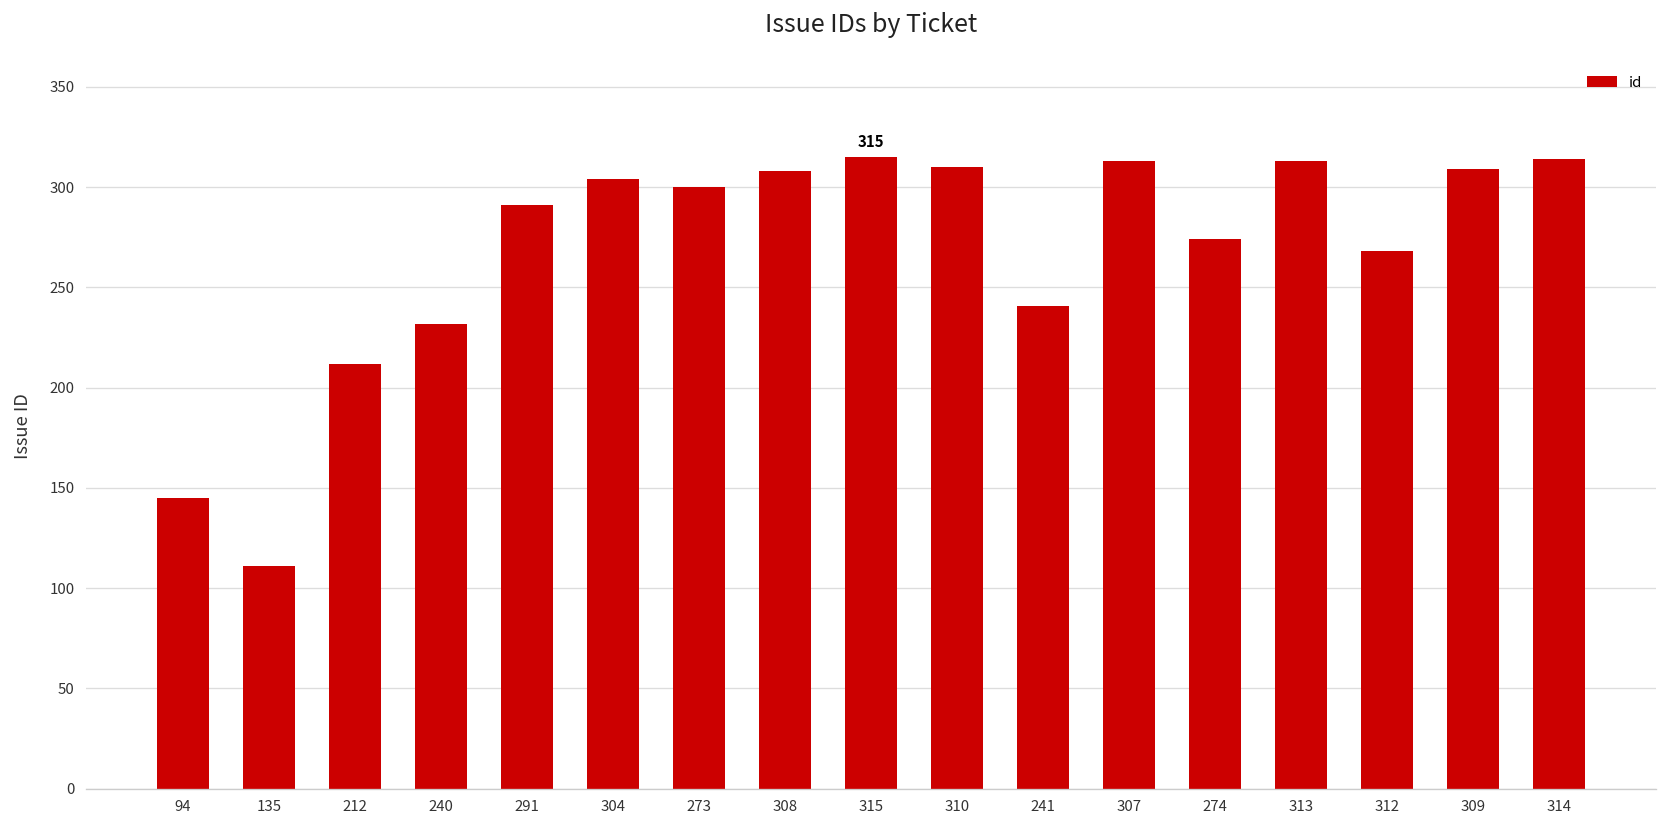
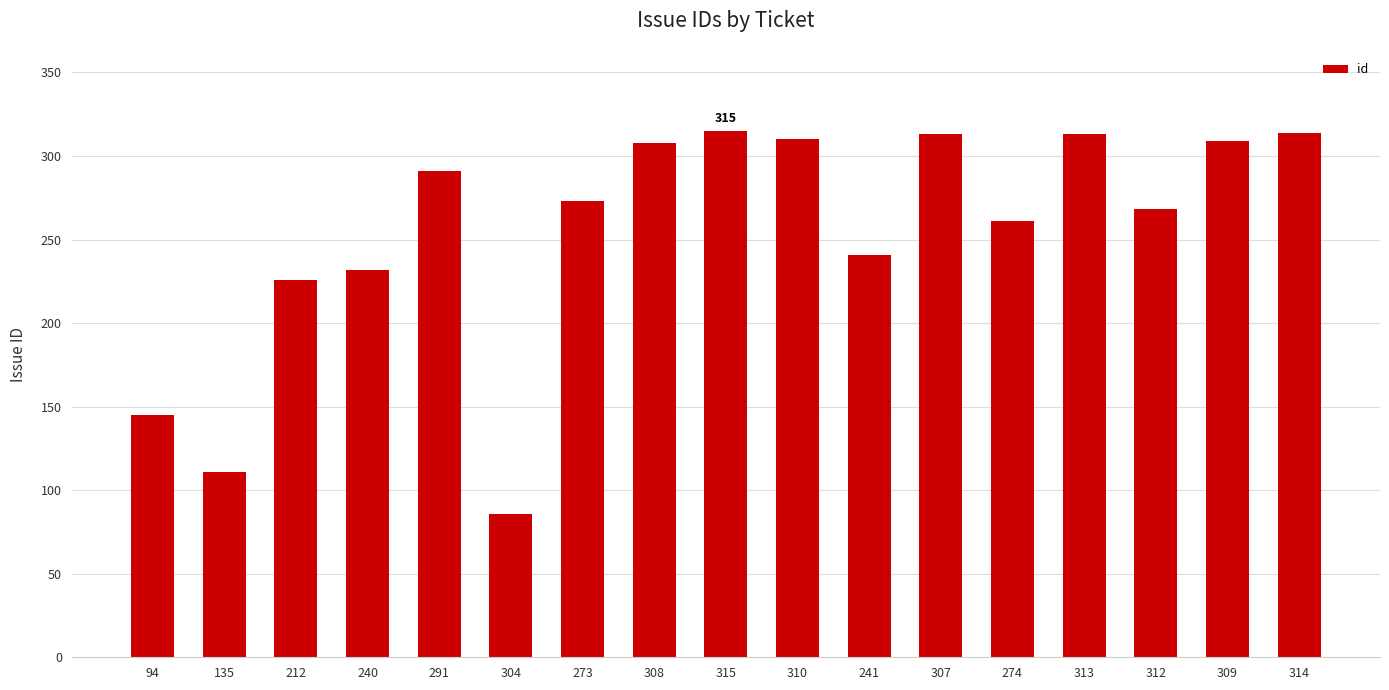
  {
    "94": 145,
    "135": 111,
-   "212": 212,
+   "212": 226,
    "240": 232,
    "291": 291,
-   "304": 304,
-   "273": 300,
+   "304": 86,
+   "273": 273,
    "308": 308,
    "310": 310,
    "241": 241,
    "307": 313,
-   "274": 274,
+   "274": 261,
    "313": 313,
    "312": 268,
    "309": 309,
    "314": 314
  }
